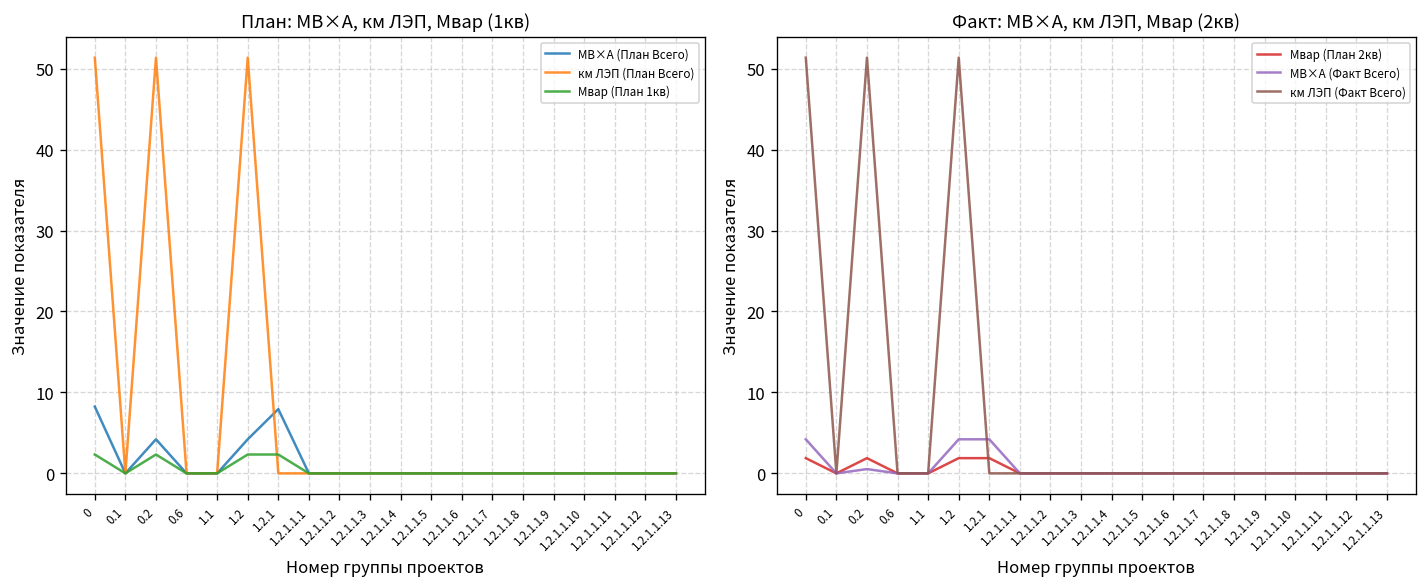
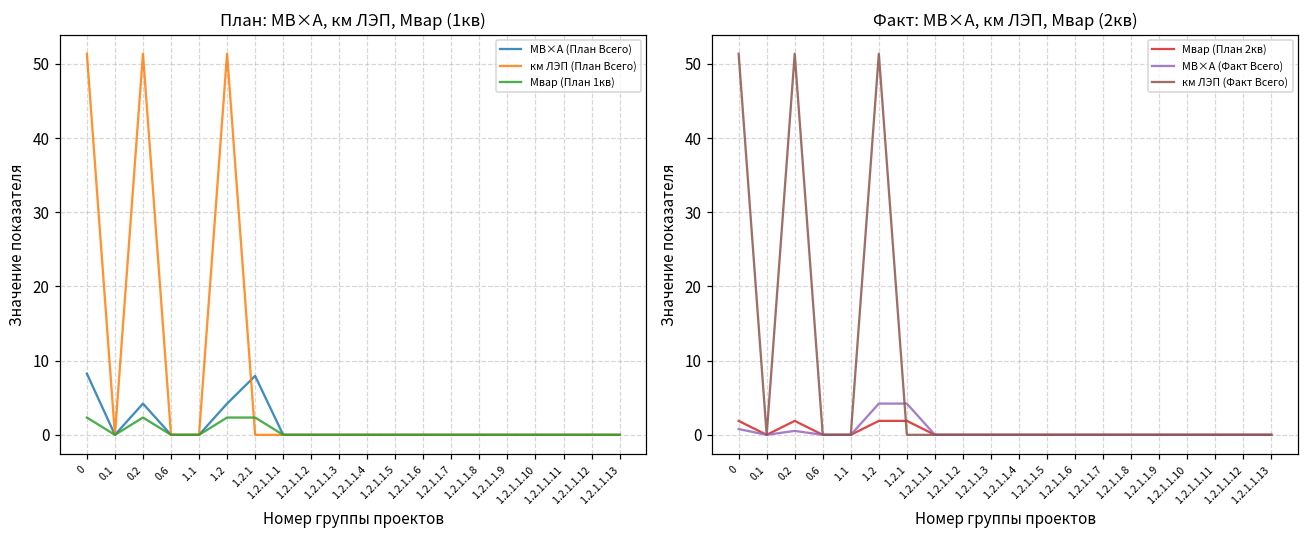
  {
    "План: МВ×А, км ЛЭП, Мвар (1кв)": {
      "МВ×А (План Всего)": {
        "0": 8,
        "0.2": 4,
        "1.2": 4,
        "1.2.1": 8
      },
      "км ЛЭП (План Всего)": {
        "0": 51,
        "0.2": 51,
        "1.2": 51,
        "1.2.1": 0
      },
      "Мвар (План 1кв)": {
        "0": 2,
        "0.2": 2,
        "1.2": 2,
        "1.2.1": 2
      }
    },
    "Факт: МВ×А, км ЛЭП, Мвар (2кв)": {
      "Мвар (План 2кв)": {
        "0": 2,
        "0.2": 2,
        "1.2": 2,
        "1.2.1": 2
      },
      "МВ×А (Факт Всего)": {
-       "0": 4,
+       "0": 1,
        "0.2": 1,
        "1.2": 4,
        "1.2.1": 4
      },
      "км ЛЭП (Факт Всего)": {
        "0": 51,
        "0.2": 51,
        "1.2": 51,
        "1.2.1": 0
      }
    }
  }
